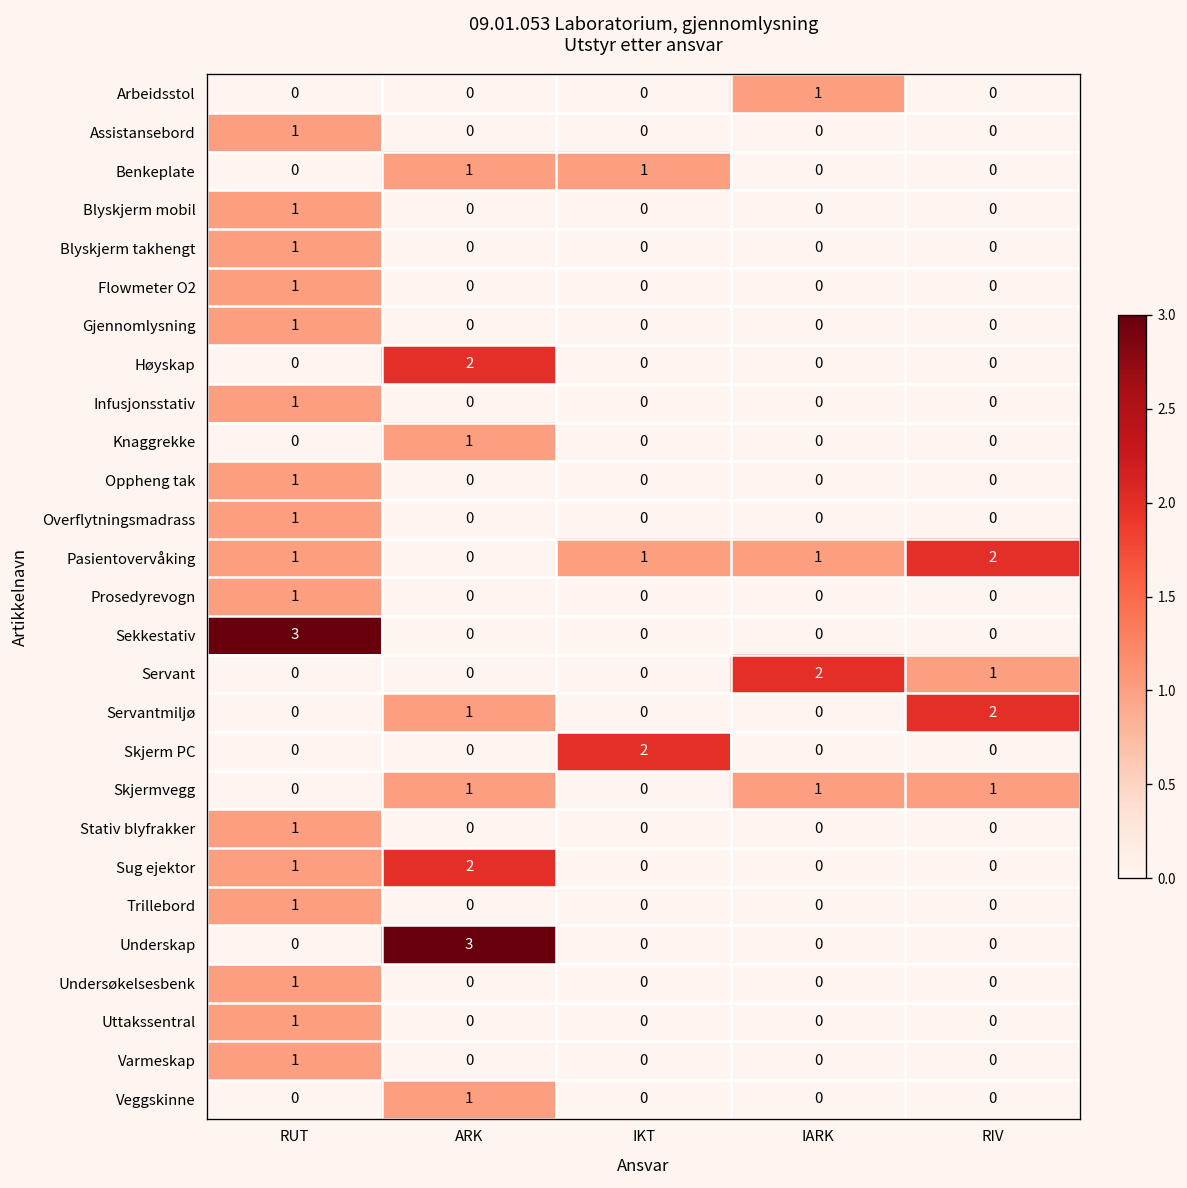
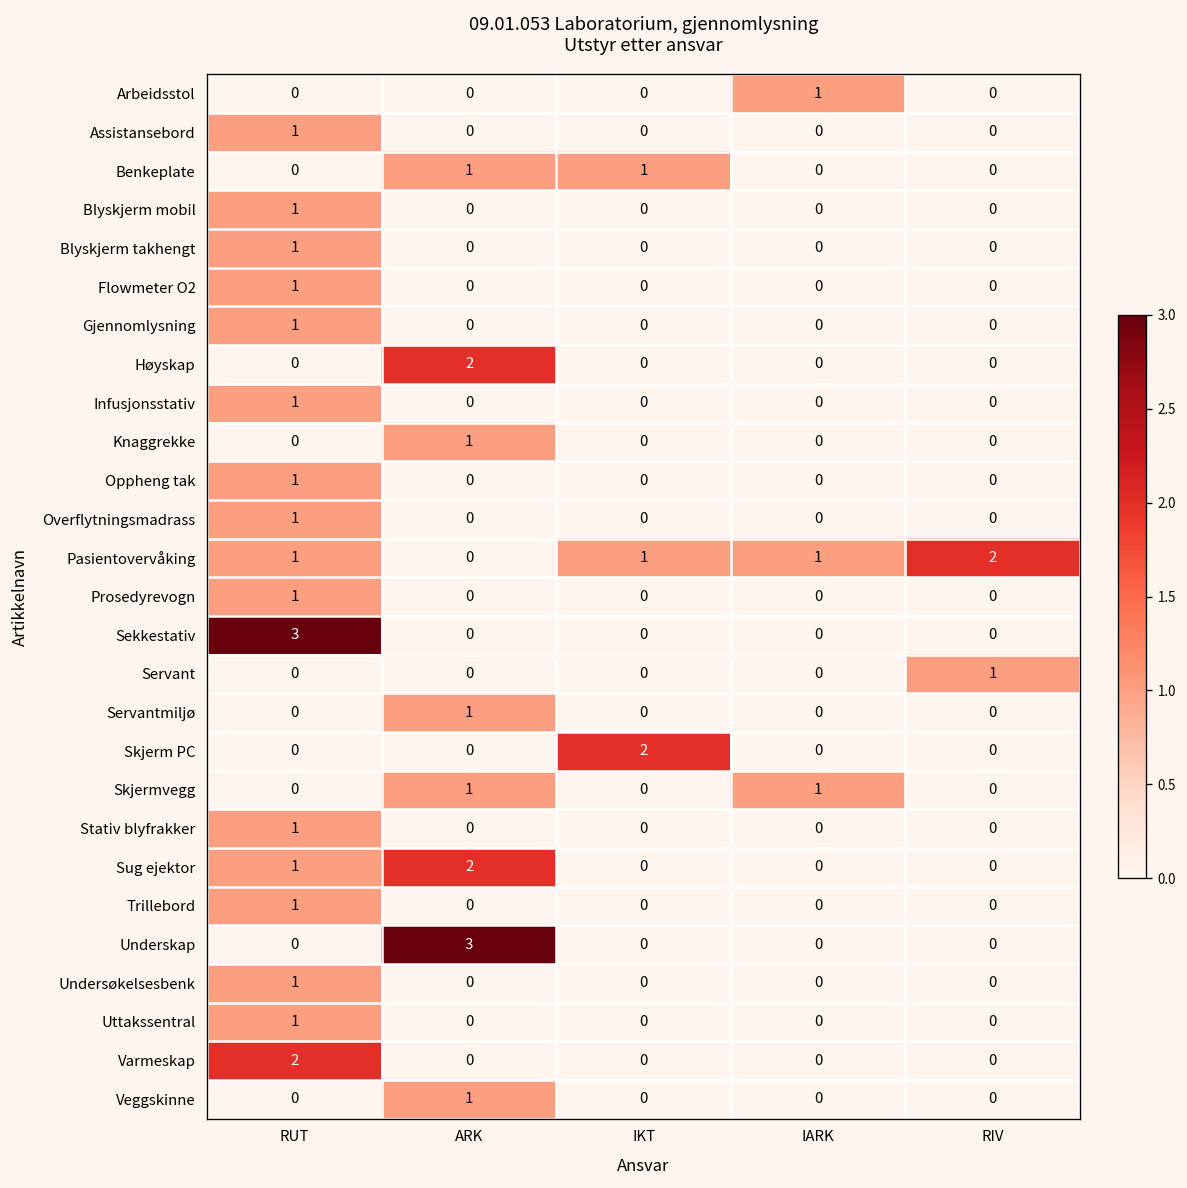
  {
    "Arbeidsstol": {
      "RUT": 0,
      "ARK": 0,
      "IKT": 0,
      "IARK": 1,
      "RIV": 0
    },
    "Assistansebord": {
      "RUT": 1,
      "ARK": 0,
      "IKT": 0,
      "IARK": 0,
      "RIV": 0
    },
    "Benkeplate": {
      "RUT": 0,
      "ARK": 1,
      "IKT": 1,
      "IARK": 0,
      "RIV": 0
    },
    "Blyskjerm mobil": {
      "RUT": 1,
      "ARK": 0,
      "IKT": 0,
      "IARK": 0,
      "RIV": 0
    },
    "Blyskjerm takhengt": {
      "RUT": 1,
      "ARK": 0,
      "IKT": 0,
      "IARK": 0,
      "RIV": 0
    },
    "Flowmeter O2": {
      "RUT": 1,
      "ARK": 0,
      "IKT": 0,
      "IARK": 0,
      "RIV": 0
    },
    "Gjennomlysning": {
      "RUT": 1,
      "ARK": 0,
      "IKT": 0,
      "IARK": 0,
      "RIV": 0
    },
    "Høyskap": {
      "RUT": 0,
      "ARK": 2,
      "IKT": 0,
      "IARK": 0,
      "RIV": 0
    },
    "Infusjonsstativ": {
      "RUT": 1,
      "ARK": 0,
      "IKT": 0,
      "IARK": 0,
      "RIV": 0
    },
    "Knaggrekke": {
      "RUT": 0,
      "ARK": 1,
      "IKT": 0,
      "IARK": 0,
      "RIV": 0
    },
    "Oppheng tak": {
      "RUT": 1,
      "ARK": 0,
      "IKT": 0,
      "IARK": 0,
      "RIV": 0
    },
    "Overflytningsmadrass": {
      "RUT": 1,
      "ARK": 0,
      "IKT": 0,
      "IARK": 0,
      "RIV": 0
    },
    "Pasientovervåking": {
      "RUT": 1,
      "ARK": 0,
      "IKT": 1,
      "IARK": 1,
      "RIV": 2
    },
    "Prosedyrevogn": {
      "RUT": 1,
      "ARK": 0,
      "IKT": 0,
      "IARK": 0,
      "RIV": 0
    },
    "Sekkestativ": {
      "RUT": 3,
      "ARK": 0,
      "IKT": 0,
      "IARK": 0,
      "RIV": 0
    },
    "Servant": {
      "RUT": 0,
      "ARK": 0,
      "IKT": 0,
-     "IARK": 2,
+     "IARK": 0,
      "RIV": 1
    },
    "Servantmiljø": {
      "RUT": 0,
      "ARK": 1,
      "IKT": 0,
      "IARK": 0,
-     "RIV": 2
+     "RIV": 0
    },
    "Skjerm PC": {
      "RUT": 0,
      "ARK": 0,
      "IKT": 2,
      "IARK": 0,
      "RIV": 0
    },
    "Skjermvegg": {
      "RUT": 0,
      "ARK": 1,
      "IKT": 0,
      "IARK": 1,
-     "RIV": 1
+     "RIV": 0
    },
    "Stativ blyfrakker": {
      "RUT": 1,
      "ARK": 0,
      "IKT": 0,
      "IARK": 0,
      "RIV": 0
    },
    "Sug ejektor": {
      "RUT": 1,
      "ARK": 2,
      "IKT": 0,
      "IARK": 0,
      "RIV": 0
    },
    "Trillebord": {
      "RUT": 1,
      "ARK": 0,
      "IKT": 0,
      "IARK": 0,
      "RIV": 0
    },
    "Underskap": {
      "RUT": 0,
      "ARK": 3,
      "IKT": 0,
      "IARK": 0,
      "RIV": 0
    },
    "Undersøkelsesbenk": {
      "RUT": 1,
      "ARK": 0,
      "IKT": 0,
      "IARK": 0,
      "RIV": 0
    },
    "Uttakssentral": {
      "RUT": 1,
      "ARK": 0,
      "IKT": 0,
      "IARK": 0,
      "RIV": 0
    },
    "Varmeskap": {
-     "RUT": 1,
+     "RUT": 2,
      "ARK": 0,
      "IKT": 0,
      "IARK": 0,
      "RIV": 0
    },
    "Veggskinne": {
      "RUT": 0,
      "ARK": 1,
      "IKT": 0,
      "IARK": 0,
      "RIV": 0
    }
  }
